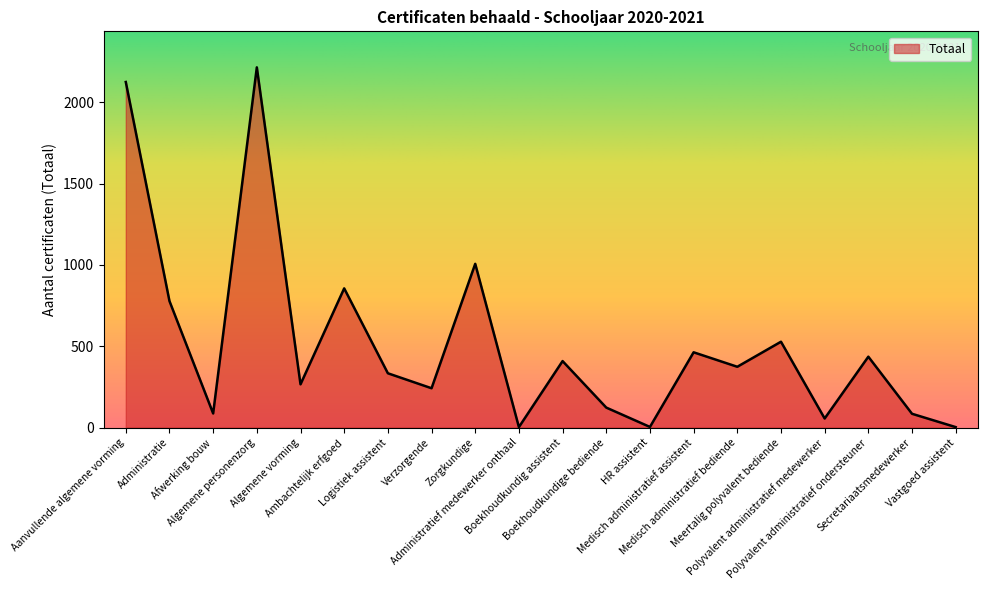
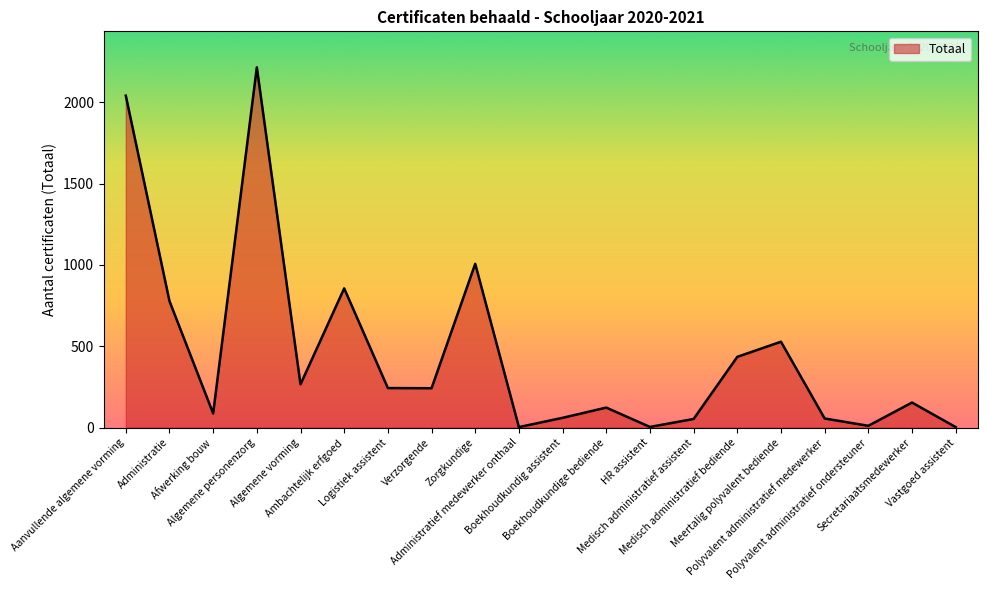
  {
-   "Aanvullende algemene vorming": 2130,
+   "Aanvullende algemene vorming": 2040,
    "Administratie": 780,
    "Afwerking bouw": 90,
    "Algemene personenzorg": 2220,
    "Algemene vorming": 270,
    "Ambachtelijk erfgoed": 860,
-   "Logistiek assistent": 330,
+   "Logistiek assistent": 240,
    "Verzorgende": 240,
    "Zorgkundige": 1010,
    "Administratief medewerker onthaal": 0,
-   "Boekhoudkundig assistent": 410,
+   "Boekhoudkundig assistent": 60,
    "Boekhoudkundige bediende": 120,
    "HR assistent": 0,
-   "Medisch administratief assistent": 460,
-   "Medisch administratief bediende": 370,
+   "Medisch administratief assistent": 50,
+   "Medisch administratief bediende": 440,
    "Meertalig polyvalent bediende": 530,
    "Polyvalent administratief medewerker": 60,
-   "Polyvalent administratief ondersteuner": 440,
-   "Secretariaatsmedewerker": 90,
+   "Polyvalent administratief ondersteuner": 10,
+   "Secretariaatsmedewerker": 150,
    "Vastgoed assistent": 0
  }
